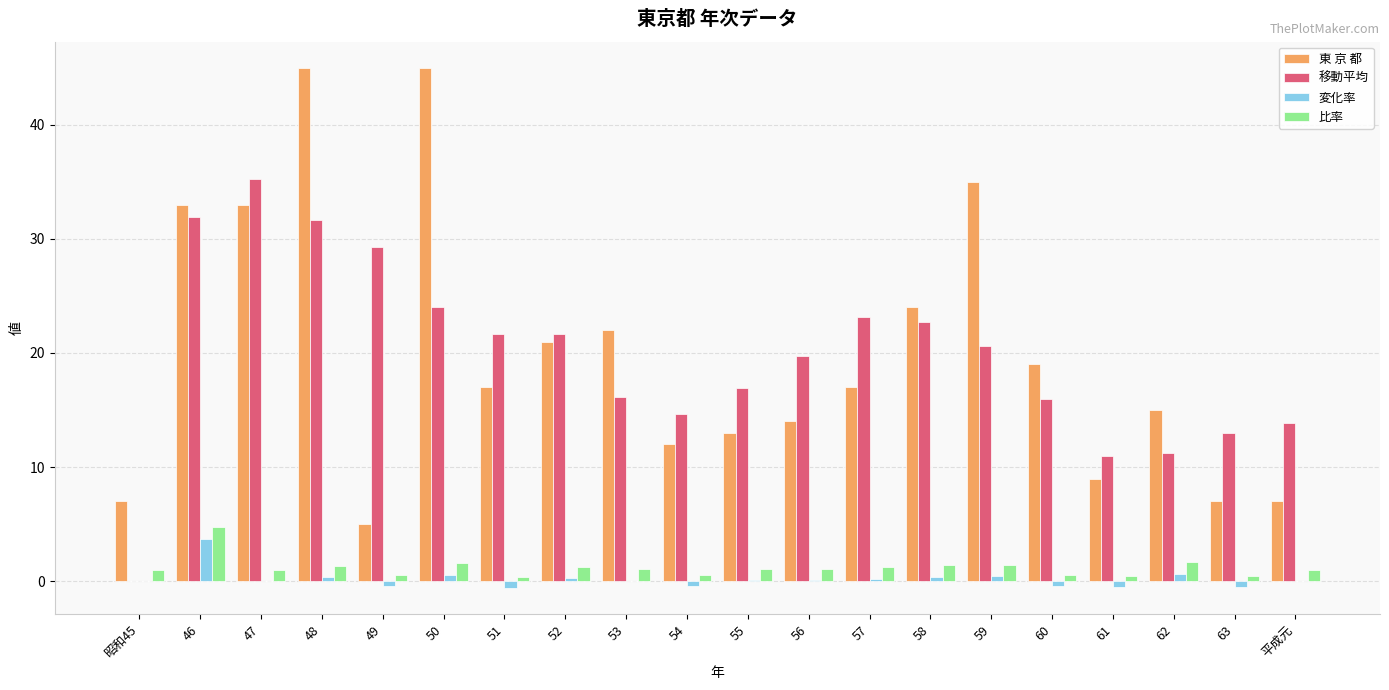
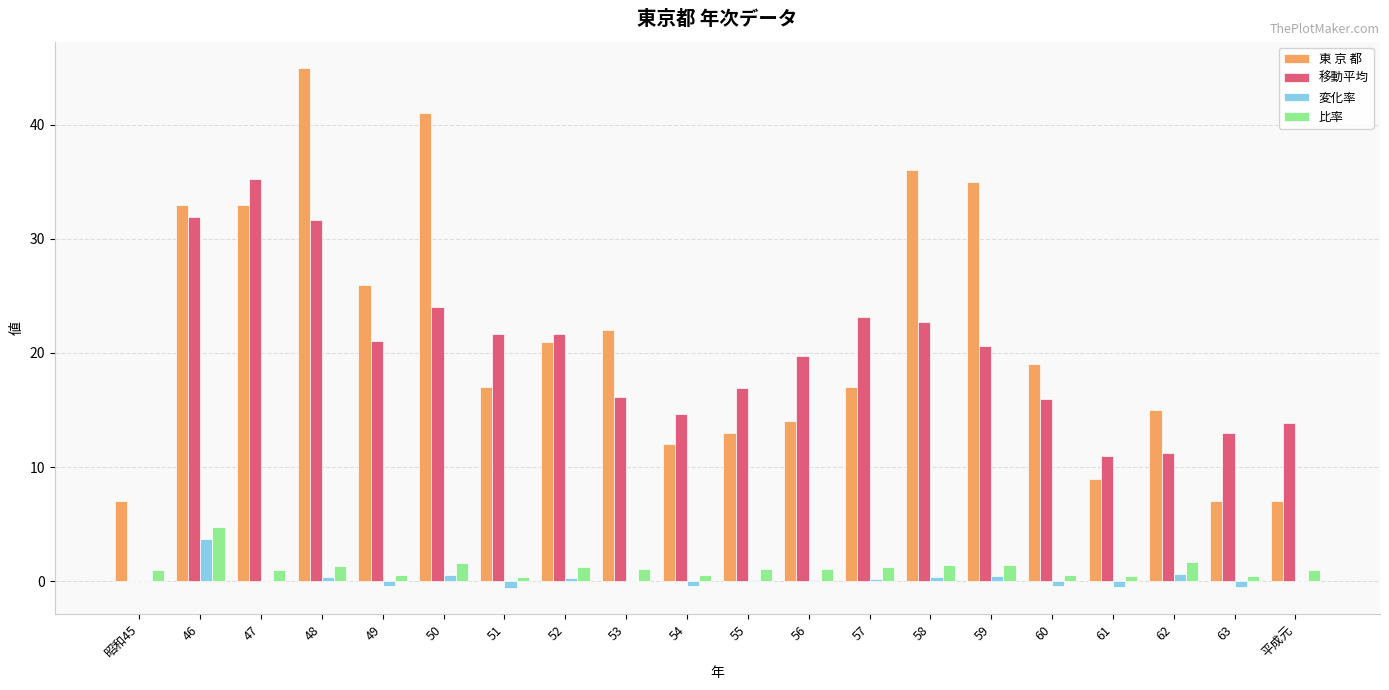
  {
    "東 京 都": {
      "昭和45": 7,
      "46": 33,
      "47": 33,
      "48": 45,
-     "49": 5,
-     "50": 45,
+     "49": 26,
+     "50": 41,
      "51": 17,
      "52": 21,
      "53": 22,
      "54": 12,
      "55": 13,
      "56": 14,
      "57": 17,
-     "58": 24,
+     "58": 36,
      "59": 35,
      "60": 19,
      "61": 9,
      "62": 15,
      "63": 7,
      "平成元": 7
    },
    "移動平均": {
      "昭和45": 0.0,
      "46": 31.9,
      "47": 35.3,
      "48": 31.7,
-     "49": 29.3,
+     "49": 21.1,
      "50": 24.0,
      "51": 21.6,
      "52": 21.7,
      "53": 16.1,
      "54": 14.6,
      "55": 16.9,
      "56": 19.8,
      "57": 23.1,
      "58": 22.8,
      "59": 20.6,
      "60": 16.0,
      "61": 11.0,
      "62": 11.3,
      "63": 13.0,
      "平成元": 13.9
    },
    "変化率": {
      "昭和45": 0.0,
      "46": 3.7,
      "47": 0.0,
      "48": 0.4,
      "49": -0.4,
      "50": 0.6,
      "51": -0.6,
      "52": 0.2,
      "54": -0.5,
      "58": 0.4,
      "59": 0.5,
      "60": -0.5,
      "61": -0.5,
      "62": 0.7,
      "63": -0.5,
      "平成元": 0.0
    },
    "比率": {
      "昭和45": 1.0,
      "46": 4.7,
      "47": 1.0,
      "48": 1.4,
      "49": 0.6,
      "50": 1.6,
      "51": 0.4,
      "52": 1.2,
      "53": 1.1,
      "54": 0.6,
      "55": 1.1,
      "56": 1.1,
      "57": 1.2,
      "58": 1.4,
      "59": 1.5,
      "60": 0.5,
      "61": 0.5,
      "62": 1.7,
      "63": 0.5,
      "平成元": 1.0
    }
  }
